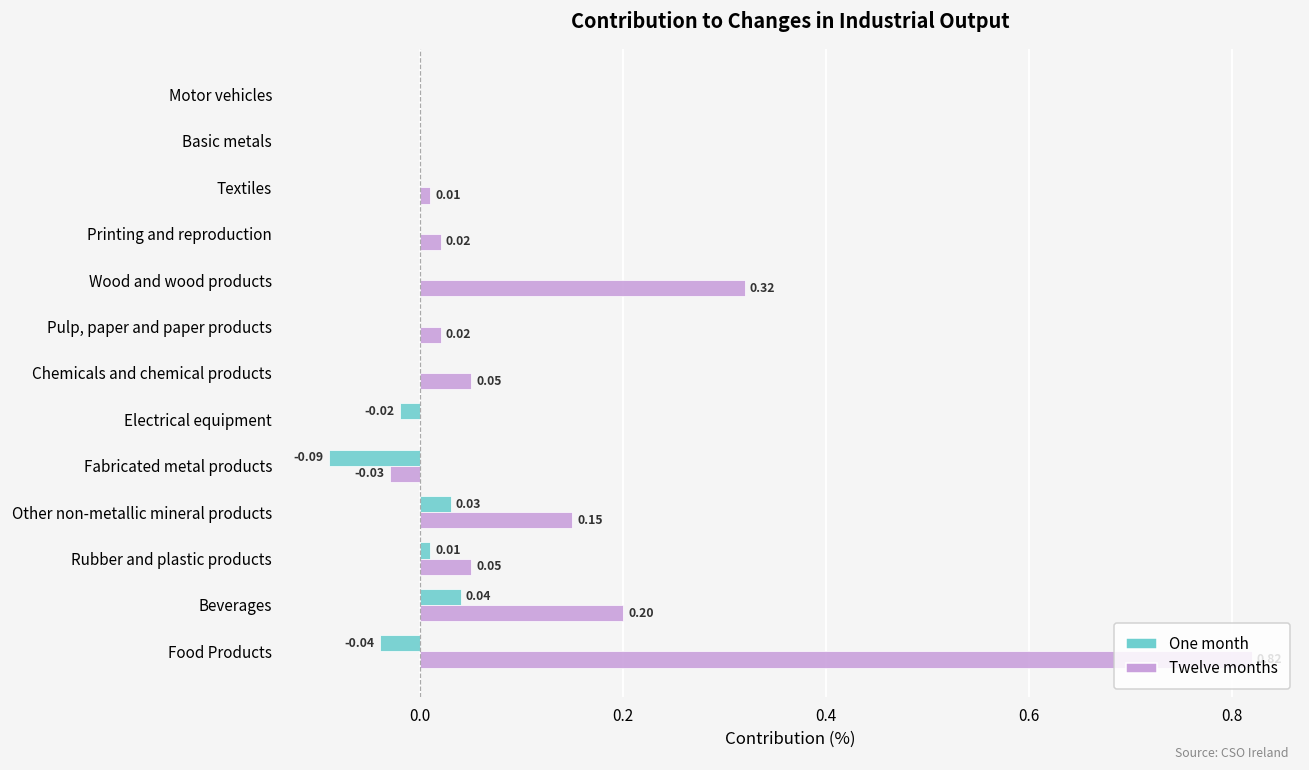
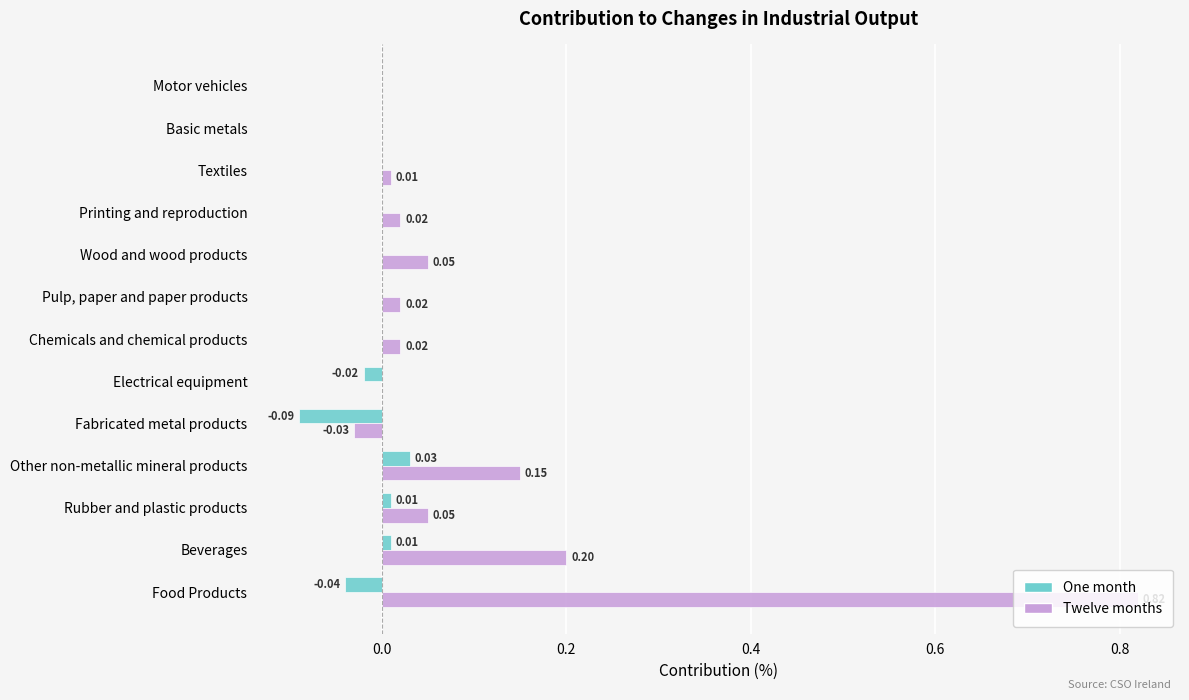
  {
    "One month": {
      "Electrical equipment": -0.02,
      "Fabricated metal products": -0.09,
      "Other non-metallic mineral products": 0.03,
      "Rubber and plastic products": 0.01,
-     "Beverages": 0.04,
+     "Beverages": 0.01,
      "Food Products": -0.04
    },
    "Twelve months": {
      "Textiles": 0.01,
      "Printing and reproduction": 0.02,
-     "Wood and wood products": 0.32,
+     "Wood and wood products": 0.05,
      "Pulp, paper and paper products": 0.02,
-     "Chemicals and chemical products": 0.05,
+     "Chemicals and chemical products": 0.02,
      "Fabricated metal products": -0.03,
      "Other non-metallic mineral products": 0.15,
      "Rubber and plastic products": 0.05,
      "Beverages": 0.20
    }
  }
